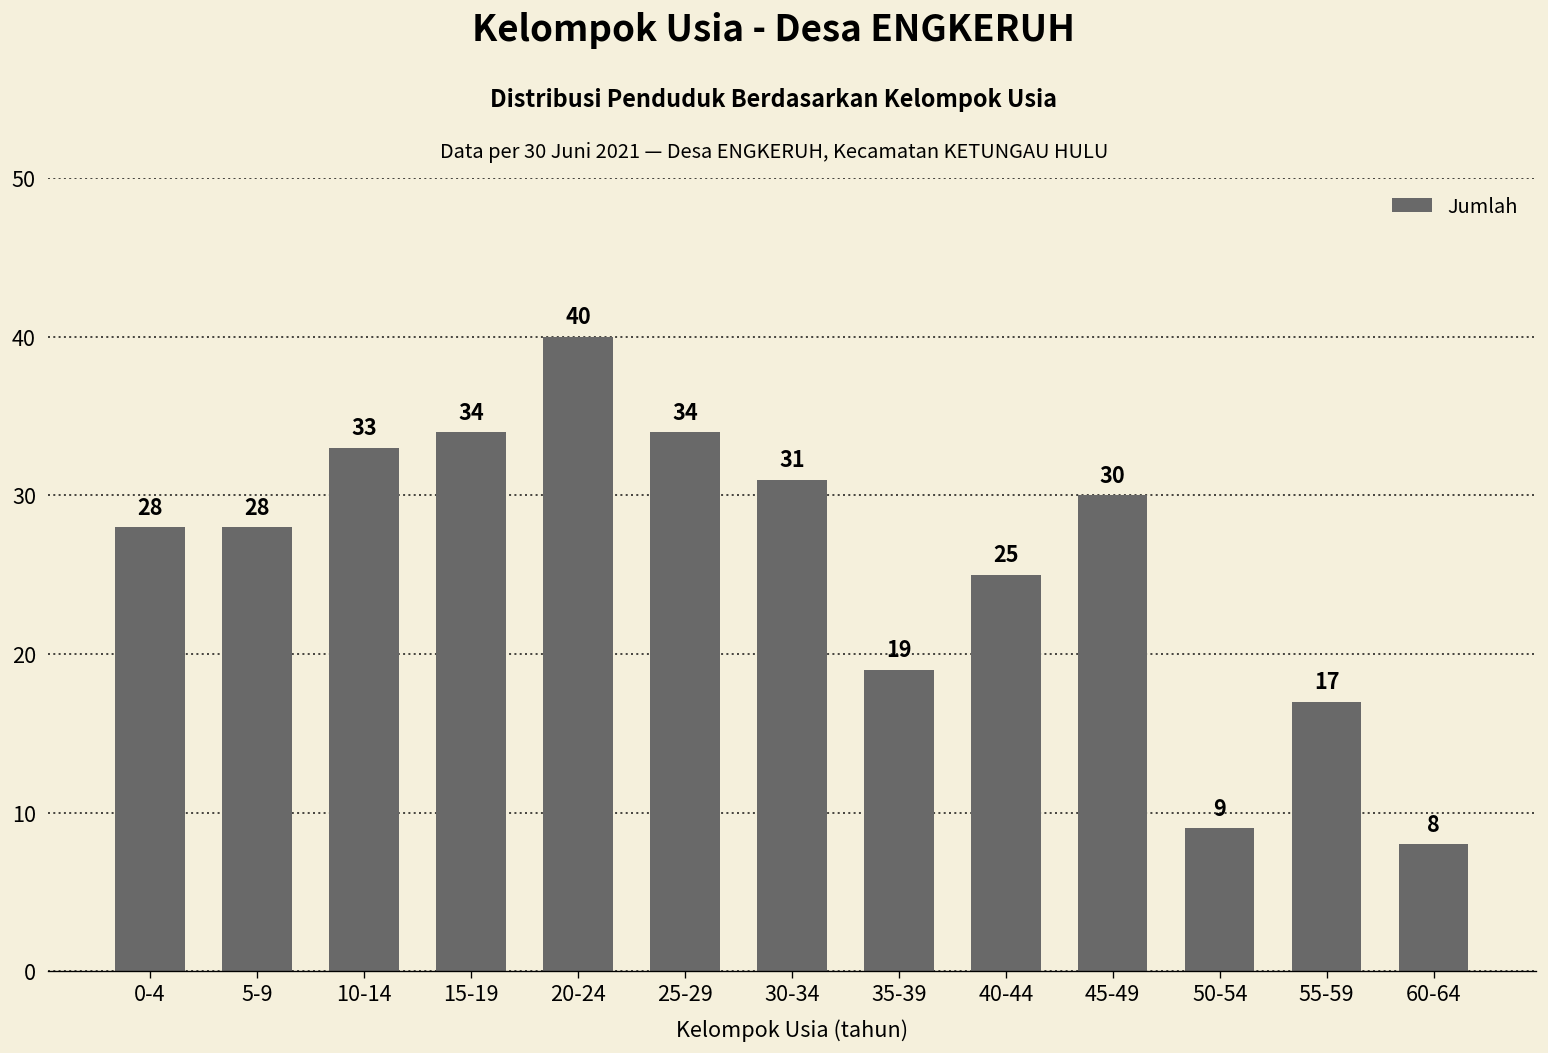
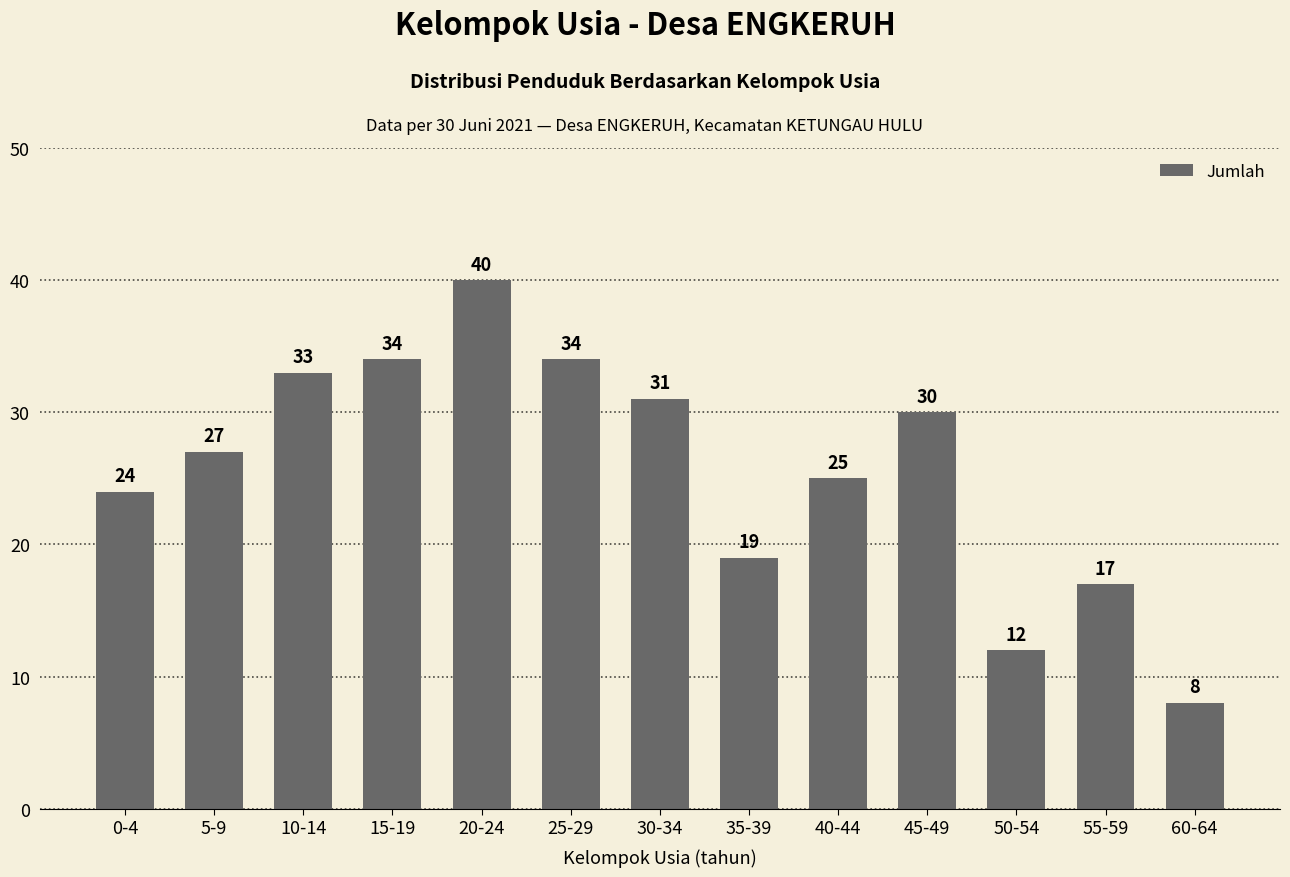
  {
-   "0-4": 28,
-   "5-9": 28,
+   "0-4": 24,
+   "5-9": 27,
    "10-14": 33,
    "15-19": 34,
    "20-24": 40,
    "25-29": 34,
    "30-34": 31,
    "35-39": 19,
    "40-44": 25,
    "45-49": 30,
-   "50-54": 9,
+   "50-54": 12,
    "55-59": 17,
    "60-64": 8
  }
